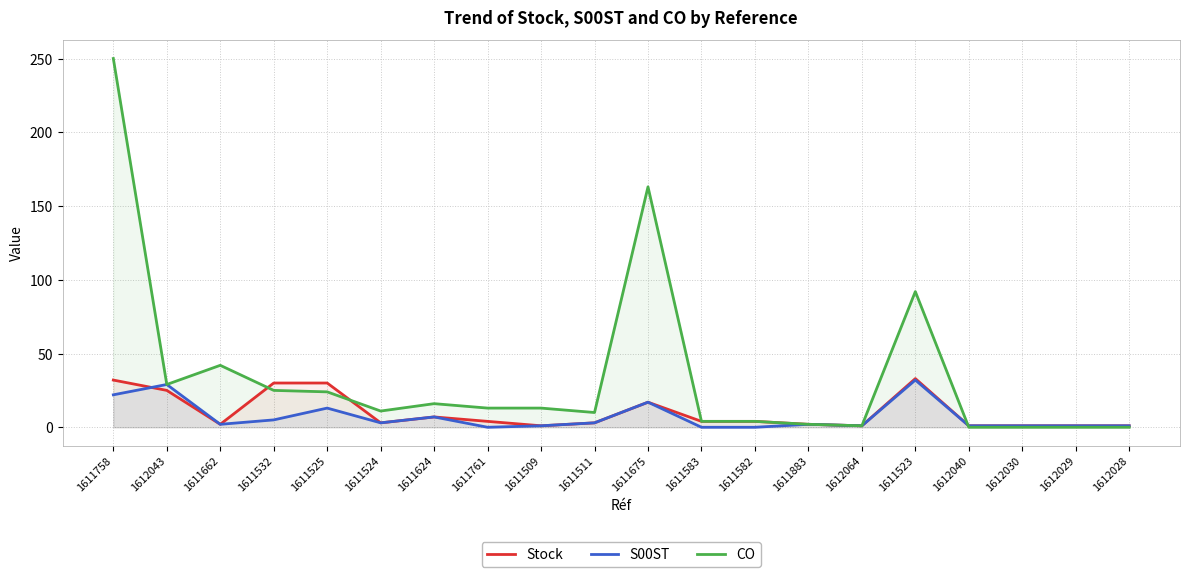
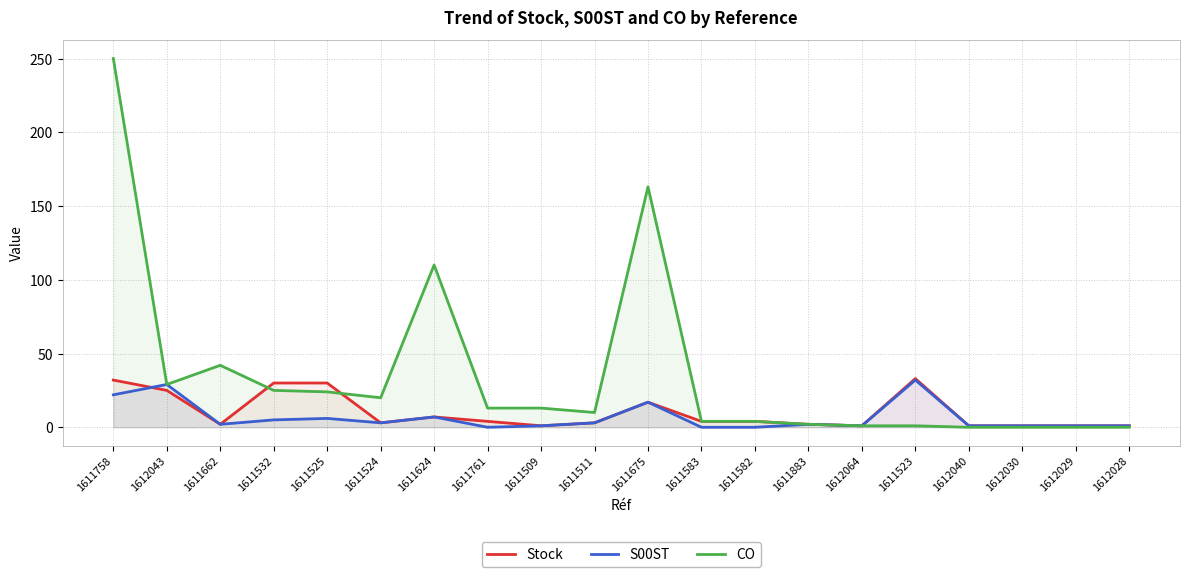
  {
    "Stock": {
      "1611758": 32,
      "1612043": 25,
      "1611532": 30,
      "1611525": 30,
      "1611761": 4
    },
    "S00ST": {
      "1611758": 22,
      "1611532": 5,
-     "1611525": 13,
+     "1611525": 6,
      "1611761": 0,
      "1611583": 0,
      "1611582": 0
    },
    "CO": {
      "1611758": 250,
      "1611662": 42,
      "1611532": 25,
      "1611525": 24,
-     "1611524": 11,
-     "1611624": 16,
+     "1611524": 20,
+     "1611624": 110,
      "1611761": 13,
      "1611509": 13,
      "1611511": 10,
      "1611675": 163,
-     "1611523": 92
+     "1611523": 1
    }
  }
